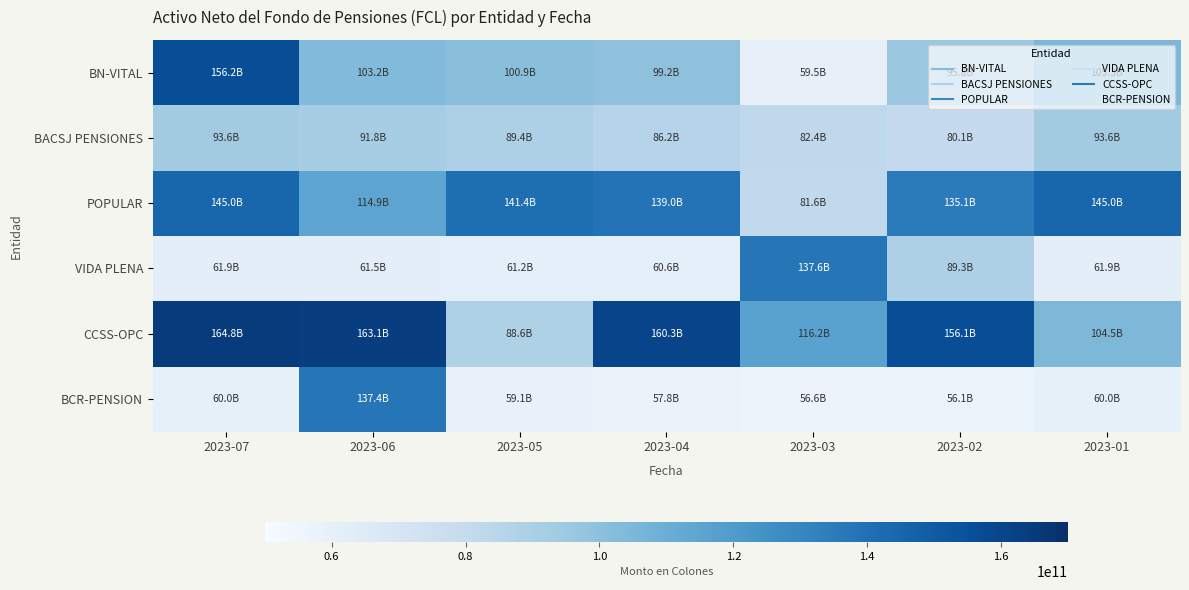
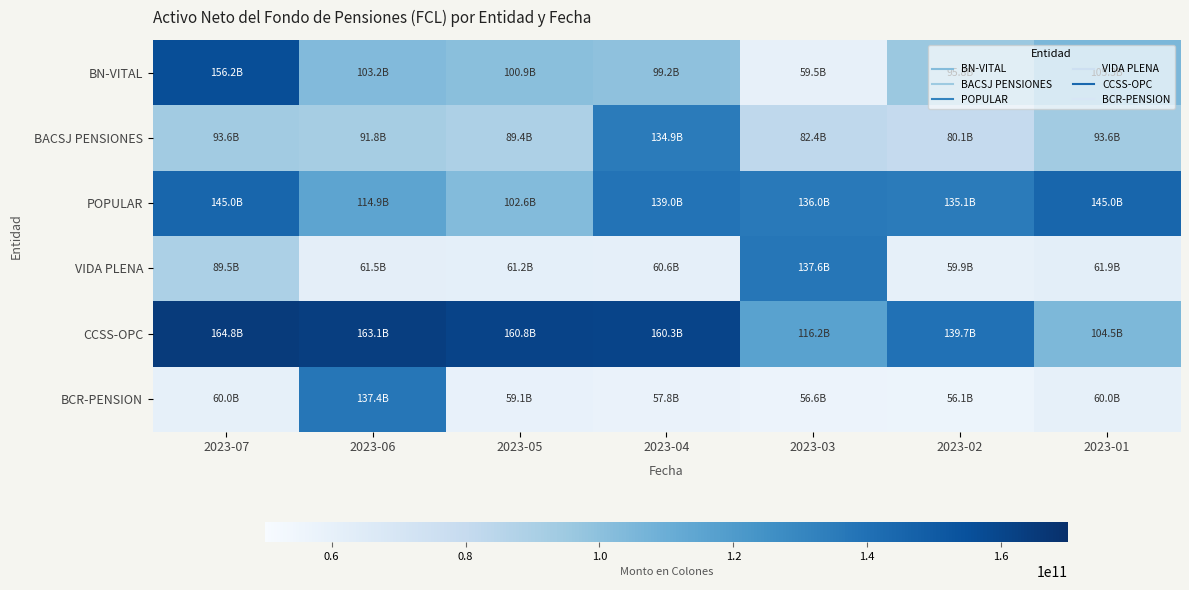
  {
    "BN-VITAL": {
      "2023-07": "156.2B",
      "2023-06": "103.2B",
      "2023-05": "100.9B",
      "2023-04": "99.2B",
      "2023-03": "59.5B"
    },
    "BACSJ PENSIONES": {
      "2023-07": "93.6B",
      "2023-06": "91.8B",
      "2023-05": "89.4B",
-     "2023-04": "86.2B",
+     "2023-04": "134.9B",
      "2023-03": "82.4B",
      "2023-02": "80.1B",
      "2023-01": "93.6B"
    },
    "POPULAR": {
      "2023-07": "145.0B",
      "2023-06": "114.9B",
-     "2023-05": "141.4B",
+     "2023-05": "102.6B",
      "2023-04": "139.0B",
-     "2023-03": "81.6B",
+     "2023-03": "136.0B",
      "2023-02": "135.1B",
      "2023-01": "145.0B"
    },
    "VIDA PLENA": {
-     "2023-07": "61.9B",
+     "2023-07": "89.5B",
      "2023-06": "61.5B",
      "2023-05": "61.2B",
      "2023-04": "60.6B",
      "2023-03": "137.6B",
-     "2023-02": "89.3B",
+     "2023-02": "59.9B",
      "2023-01": "61.9B"
    },
    "CCSS-OPC": {
      "2023-07": "164.8B",
      "2023-06": "163.1B",
-     "2023-05": "88.6B",
+     "2023-05": "160.8B",
      "2023-04": "160.3B",
      "2023-03": "116.2B",
-     "2023-02": "156.1B",
+     "2023-02": "139.7B",
      "2023-01": "104.5B"
    },
    "BCR-PENSION": {
      "2023-07": "60.0B",
      "2023-06": "137.4B",
      "2023-05": "59.1B",
      "2023-04": "57.8B",
      "2023-03": "56.6B",
      "2023-02": "56.1B",
      "2023-01": "60.0B"
    }
  }
